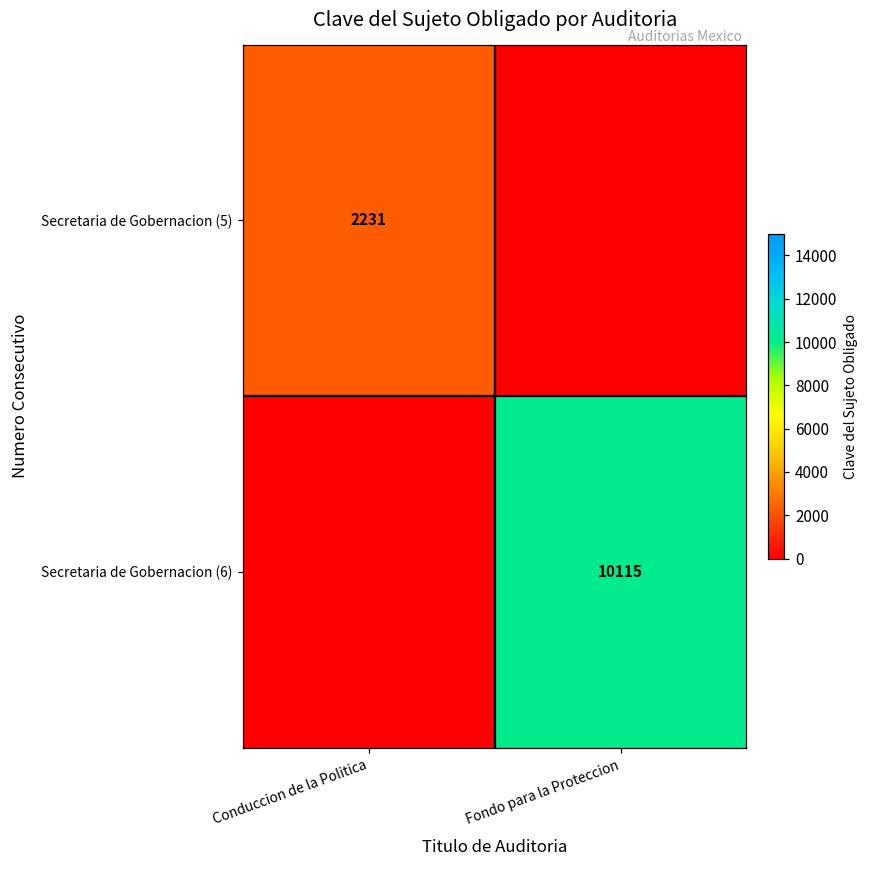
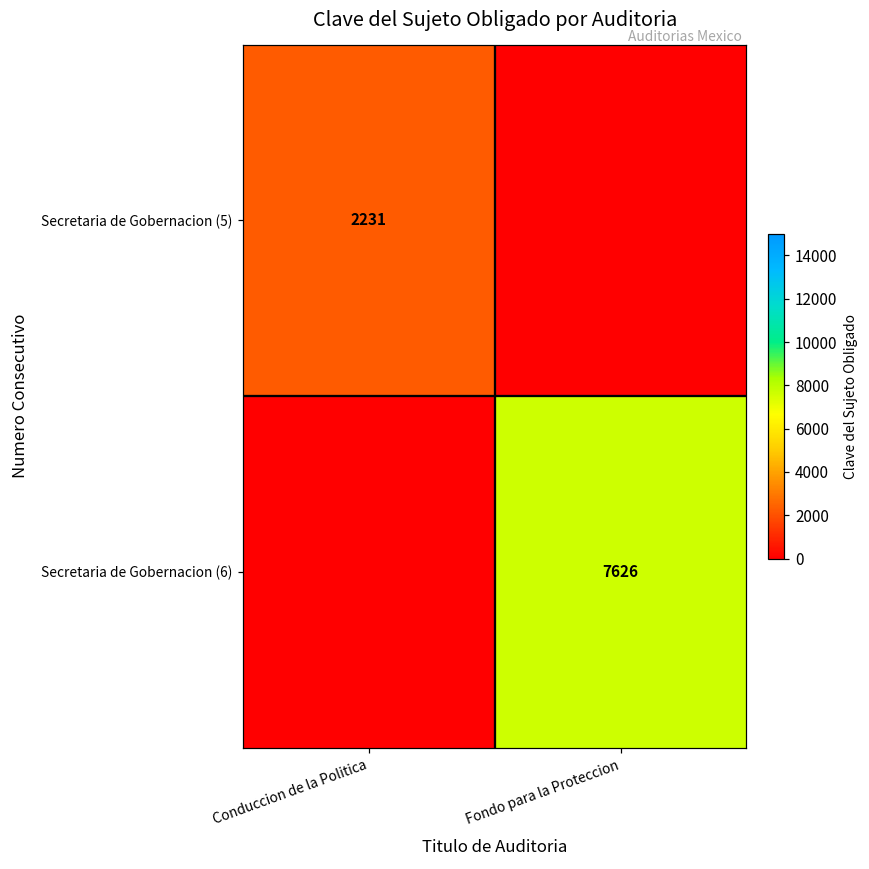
  {
    "Secretaria de Gobernacion (5)": {
      "Conduccion de la Politica": 2231
    },
    "Secretaria de Gobernacion (6)": {
-     "Fondo para la Proteccion": 10115
+     "Fondo para la Proteccion": 7626
    }
  }
